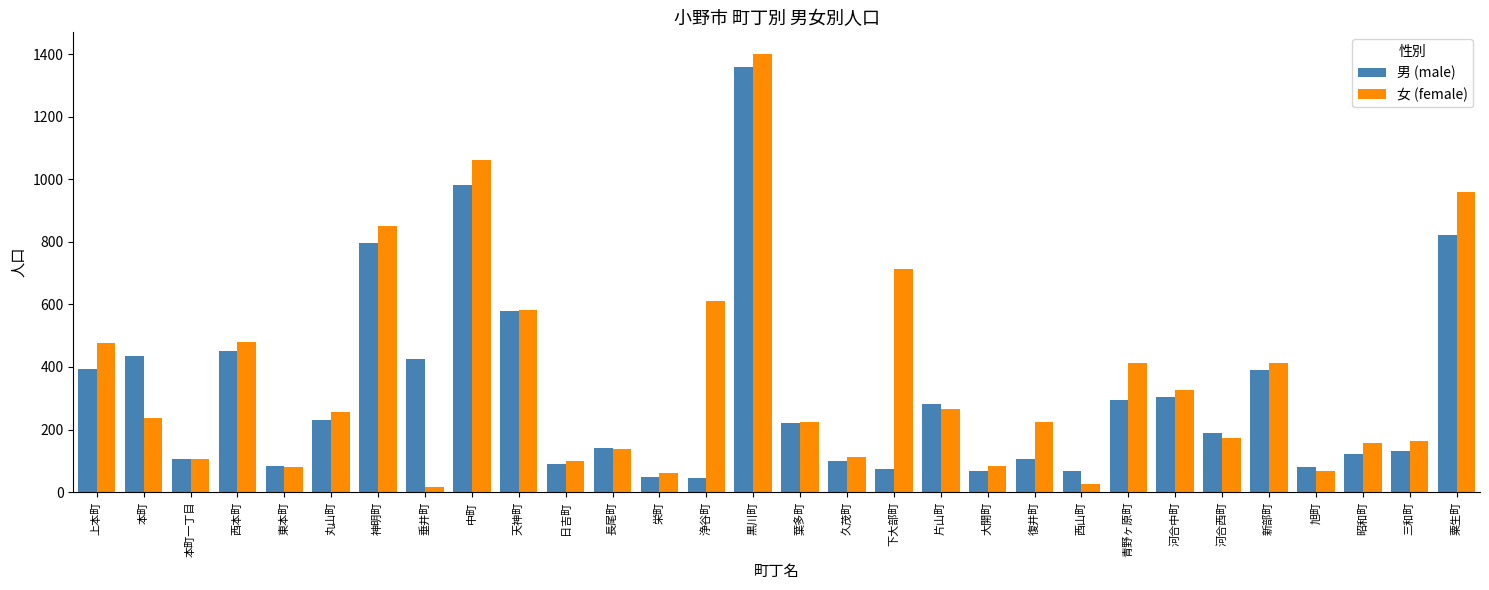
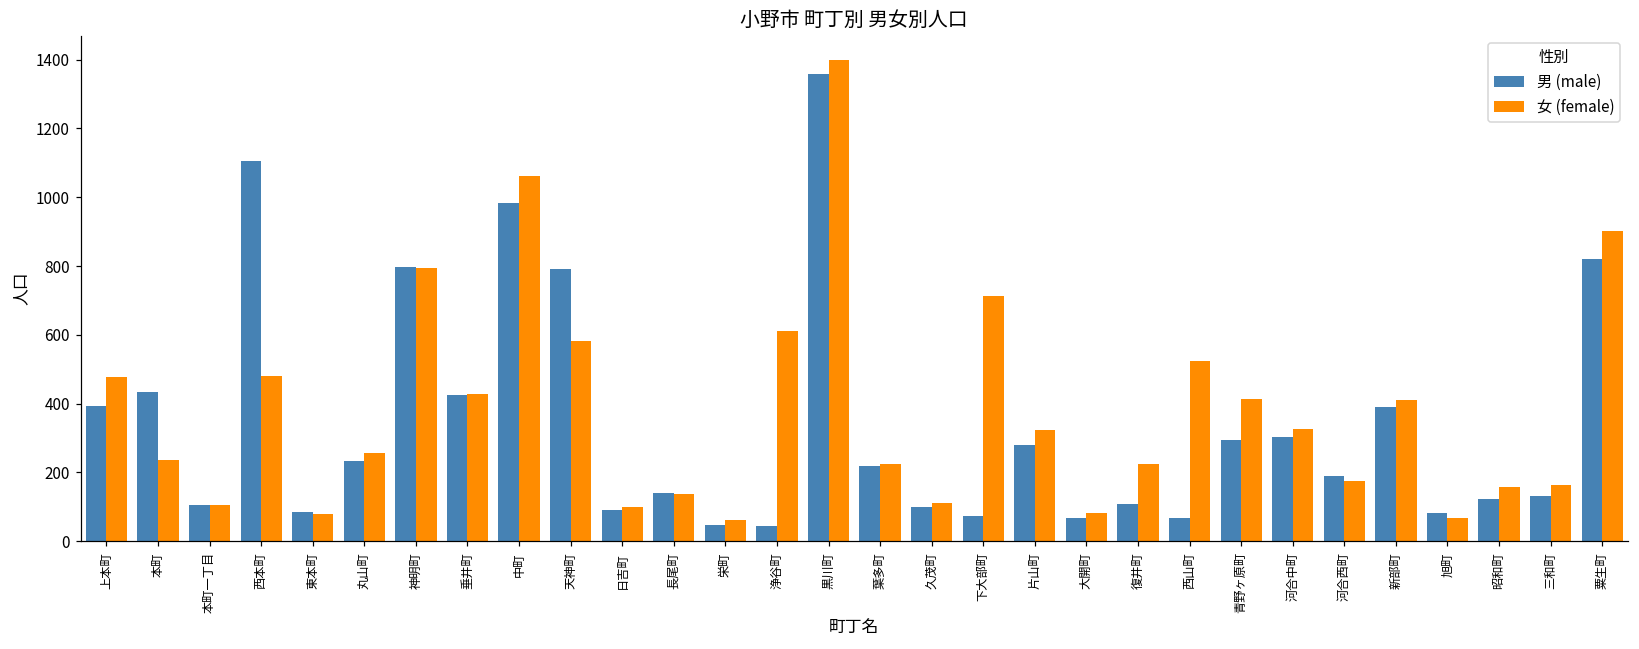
  {
    "男 (male)": {
      "上本町": 390,
      "本町": 430,
      "本町一丁目": 110,
-     "西本町": 450,
+     "西本町": 1110,
      "東本町": 80,
      "丸山町": 230,
      "神明町": 800,
      "垂井町": 420,
      "中町": 980,
-     "天神町": 580,
+     "天神町": 790,
      "日吉町": 90,
      "長尾町": 140,
      "栄町": 50,
      "浄谷町": 50,
      "黒川町": 1360,
      "葉多町": 220,
      "久茂町": 100,
      "下大部町": 70,
      "片山町": 280,
      "大開町": 70,
      "復井町": 110,
      "西山町": 70,
      "青野ヶ原町": 300,
      "河合中町": 300,
      "河合西町": 190,
      "新部町": 390,
      "旭町": 80,
      "昭和町": 120,
      "三和町": 130,
      "粟生町": 820
    },
    "女 (female)": {
      "上本町": 480,
      "本町": 240,
      "本町一丁目": 110,
      "西本町": 480,
      "東本町": 80,
      "丸山町": 260,
-     "神明町": 850,
-     "垂井町": 20,
+     "神明町": 790,
+     "垂井町": 430,
      "中町": 1060,
      "天神町": 580,
      "日吉町": 100,
      "長尾町": 140,
      "栄町": 60,
      "浄谷町": 610,
      "黒川町": 1400,
      "葉多町": 220,
      "久茂町": 110,
      "下大部町": 710,
-     "片山町": 270,
+     "片山町": 320,
      "大開町": 80,
      "復井町": 230,
-     "西山町": 30,
+     "西山町": 520,
      "青野ヶ原町": 410,
      "河合中町": 330,
      "河合西町": 170,
      "新部町": 410,
      "旭町": 70,
      "昭和町": 160,
      "三和町": 160,
-     "粟生町": 960
+     "粟生町": 900
    }
  }
